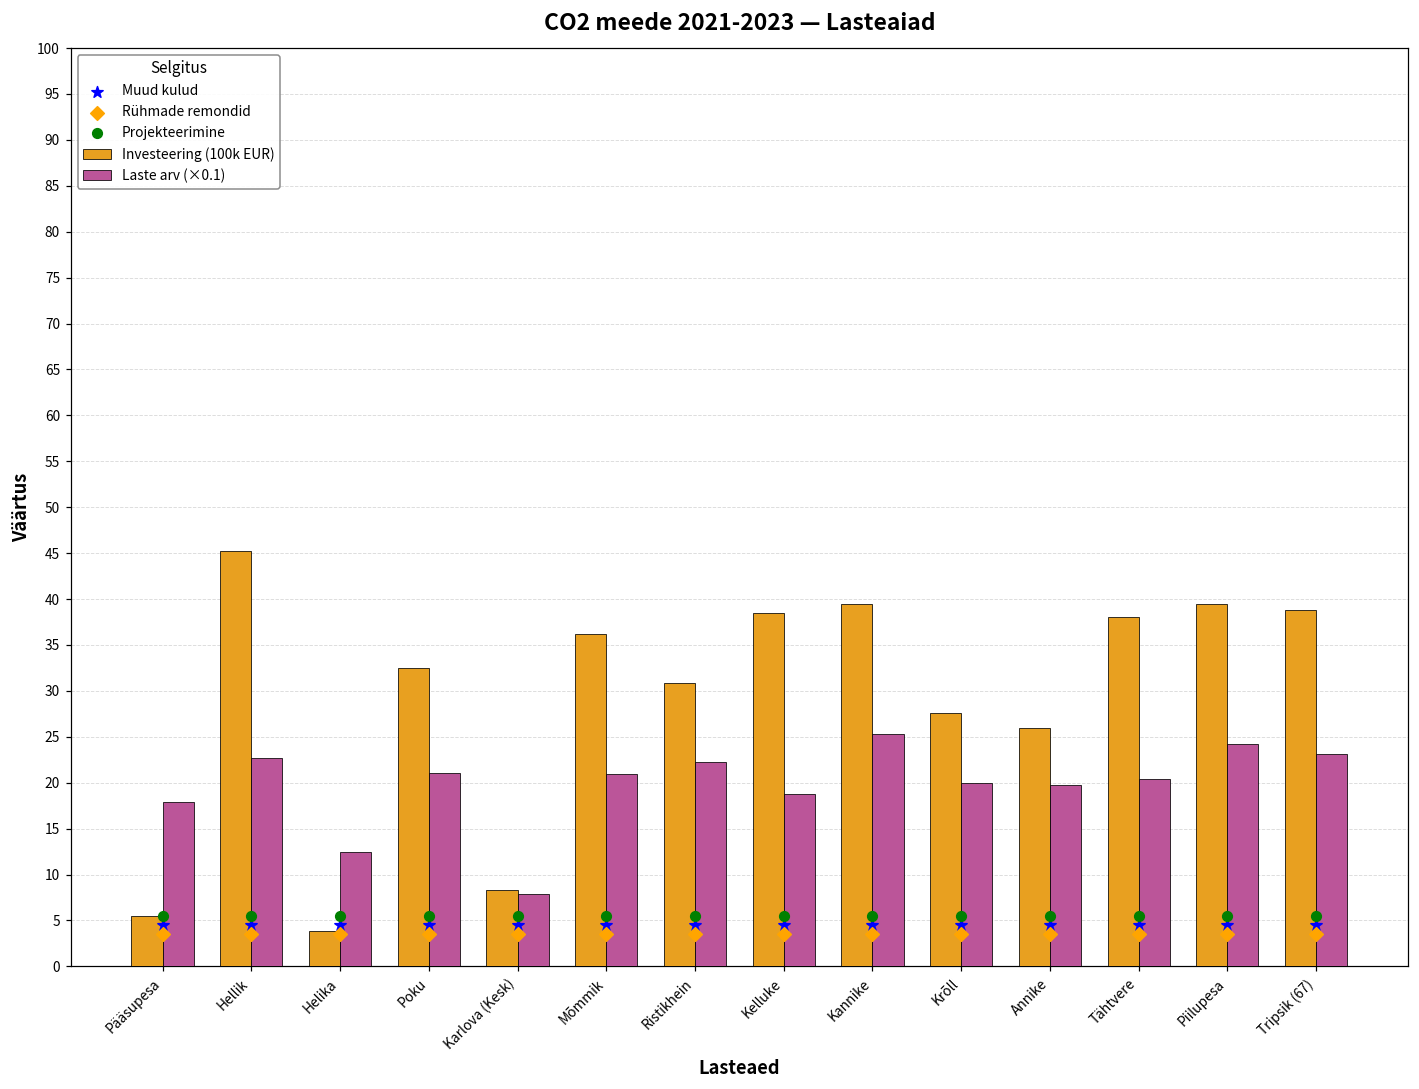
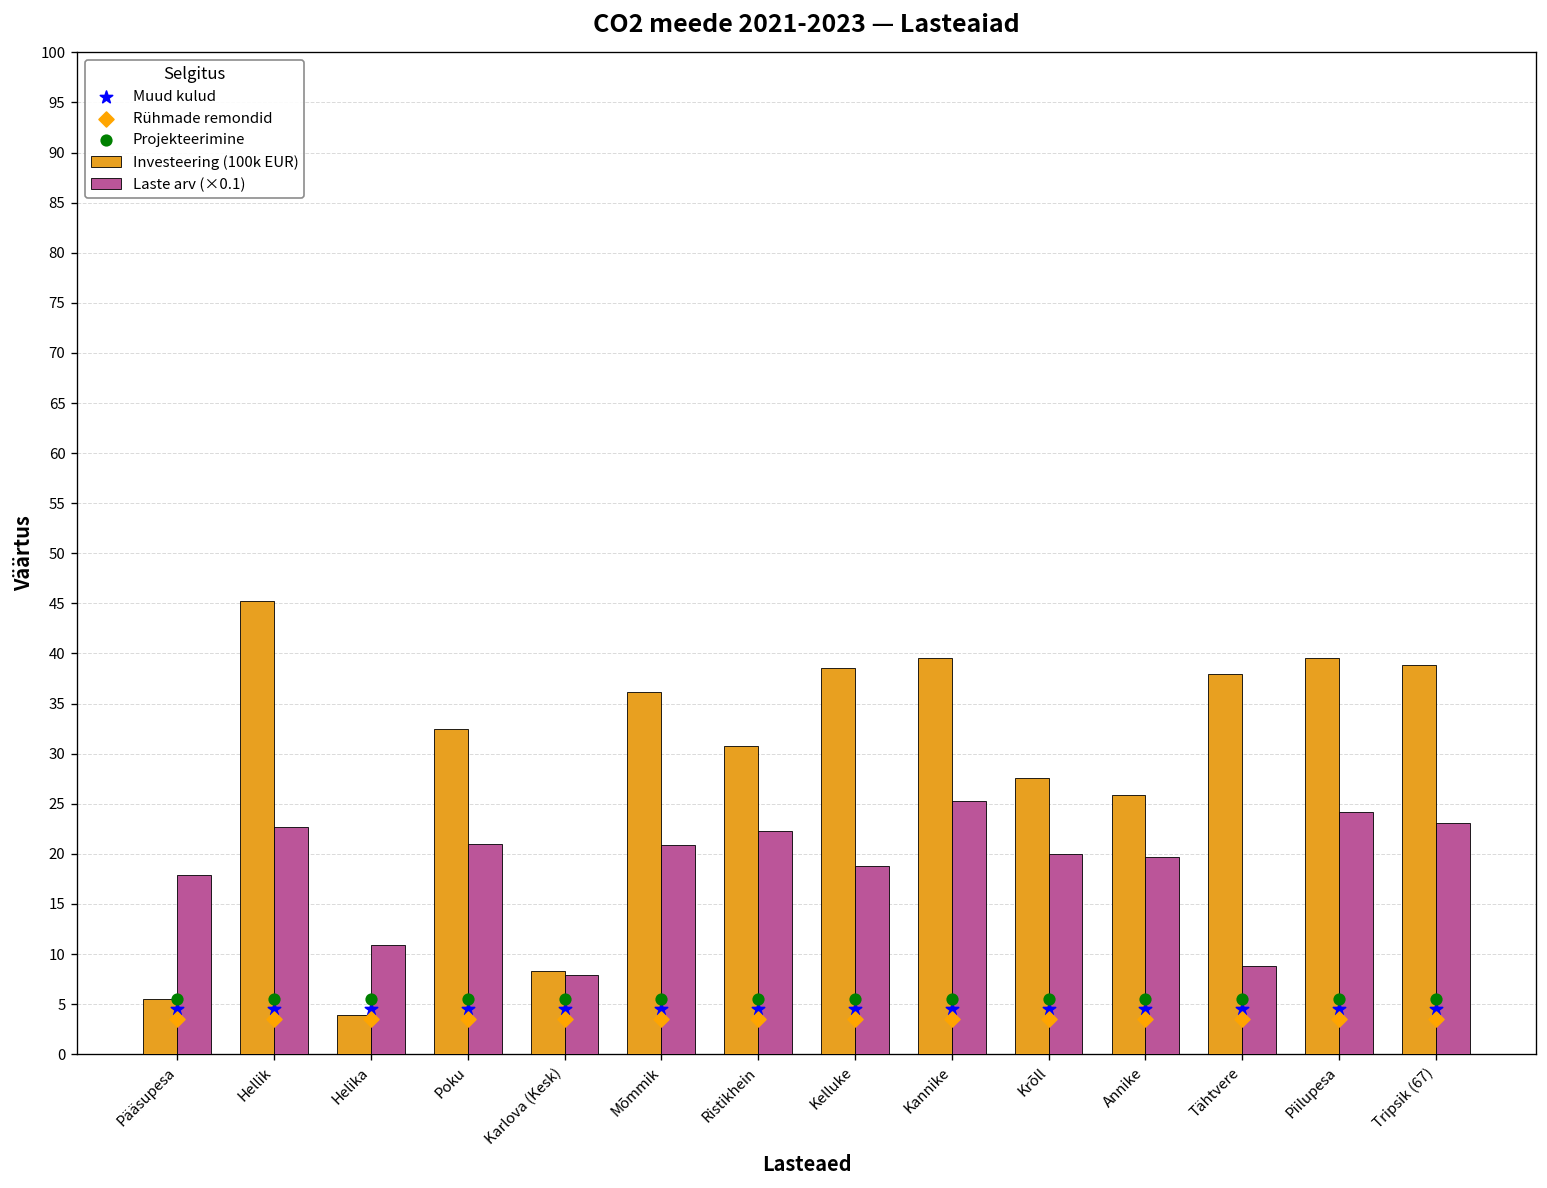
  {
    "Laste arv (×0.1)": {
      "Pääsupesa": 18,
      "Hellik": 23,
-     "Helika": 12,
+     "Helika": 11,
      "Poku": 21,
      "Karlova (Kesk)": 8,
      "Mõmmik": 21,
      "Ristikhein": 22,
      "Kelluke": 19,
      "Kannike": 25,
      "Krõll": 20,
      "Annike": 20,
-     "Tähtvere": 20,
+     "Tähtvere": 9,
      "Piilupesa": 24,
      "Tripsik (67)": 23
    }
  }
